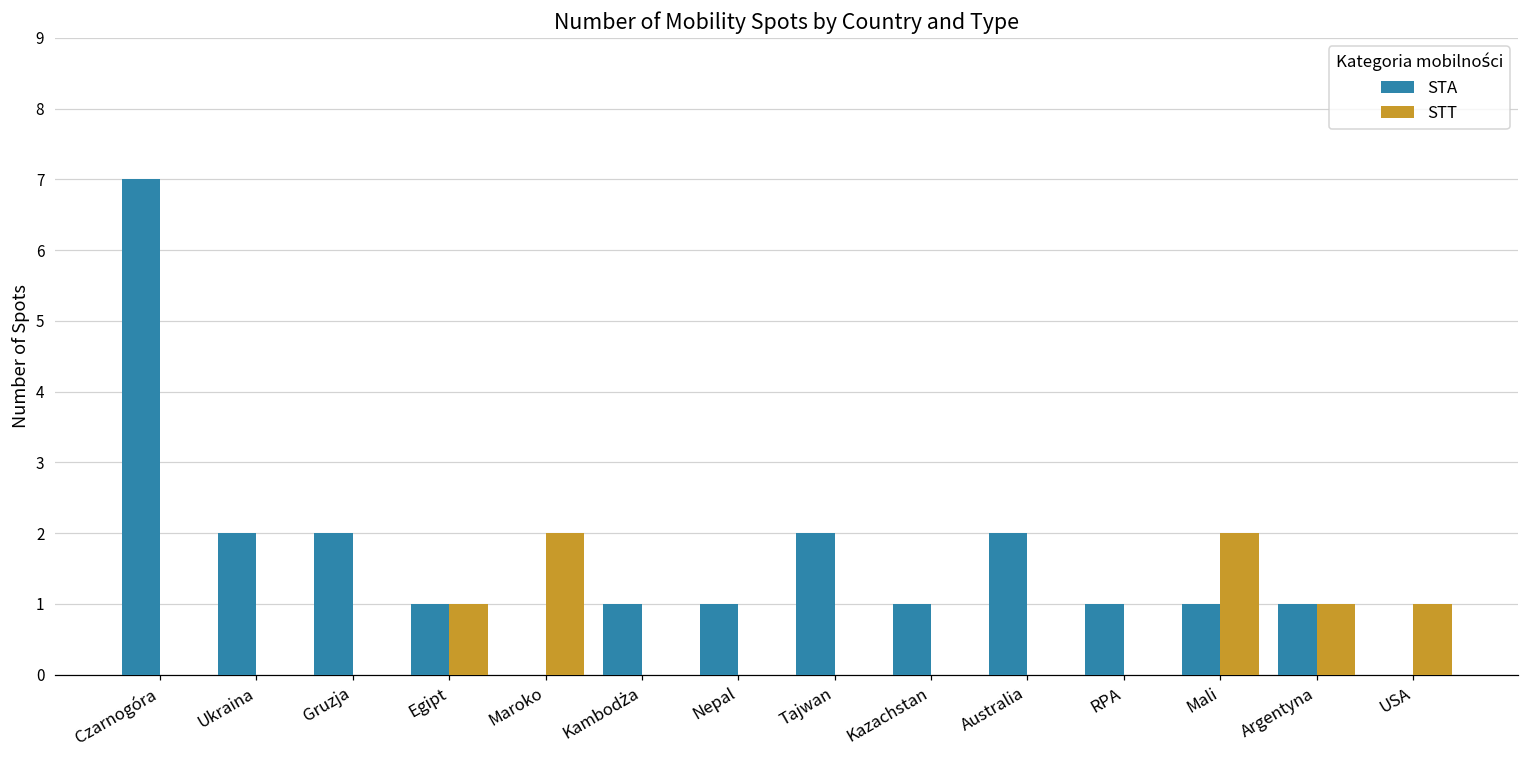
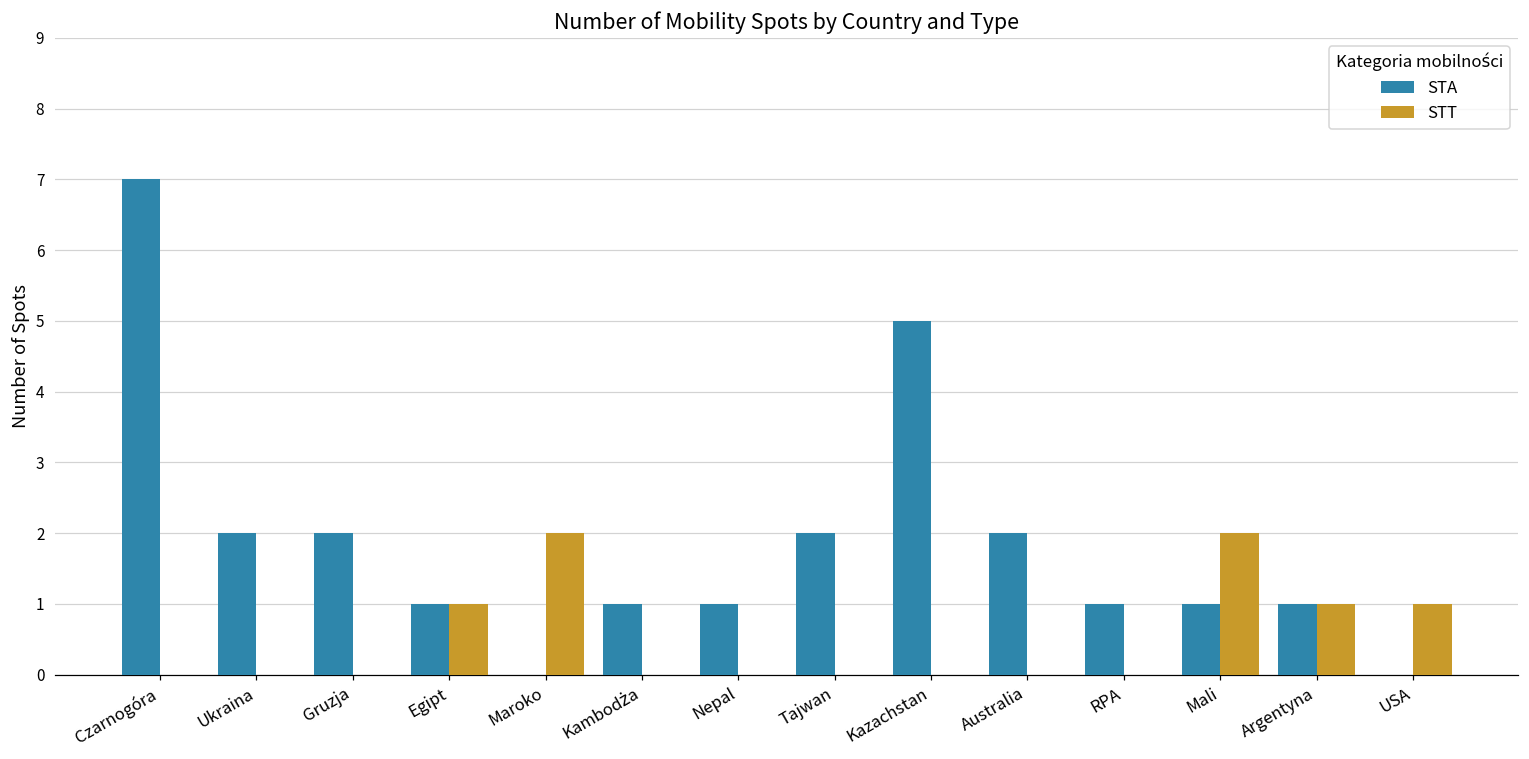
  {
    "STA": {
      "Czarnogóra": 7,
      "Ukraina": 2,
      "Gruzja": 2,
      "Egipt": 1,
      "Maroko": 0,
      "Kambodża": 1,
      "Nepal": 1,
      "Tajwan": 2,
-     "Kazachstan": 1,
+     "Kazachstan": 5,
      "Australia": 2,
      "RPA": 1,
      "Mali": 1,
      "Argentyna": 1,
      "USA": 0
    },
    "STT": {
      "Czarnogóra": 0,
      "Ukraina": 0,
      "Gruzja": 0,
      "Egipt": 1,
      "Maroko": 2,
      "Kambodża": 0,
      "Nepal": 0,
      "Tajwan": 0,
      "Kazachstan": 0,
      "Australia": 0,
      "RPA": 0,
      "Mali": 2,
      "Argentyna": 1,
      "USA": 1
    }
  }
